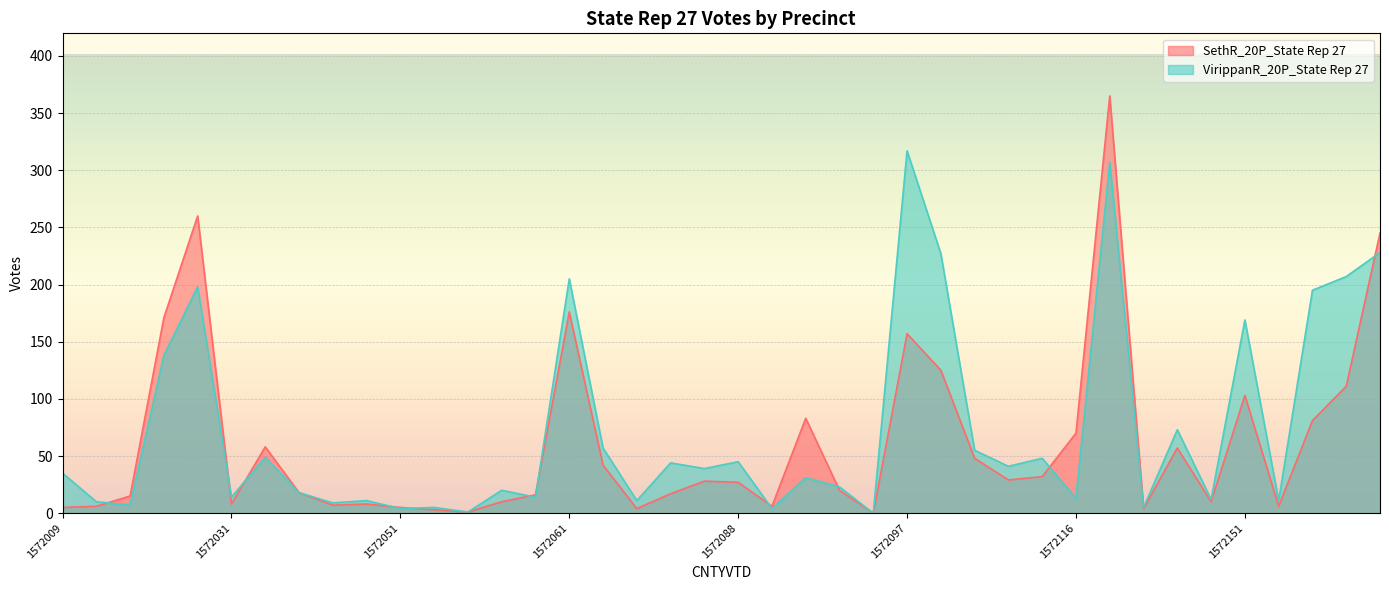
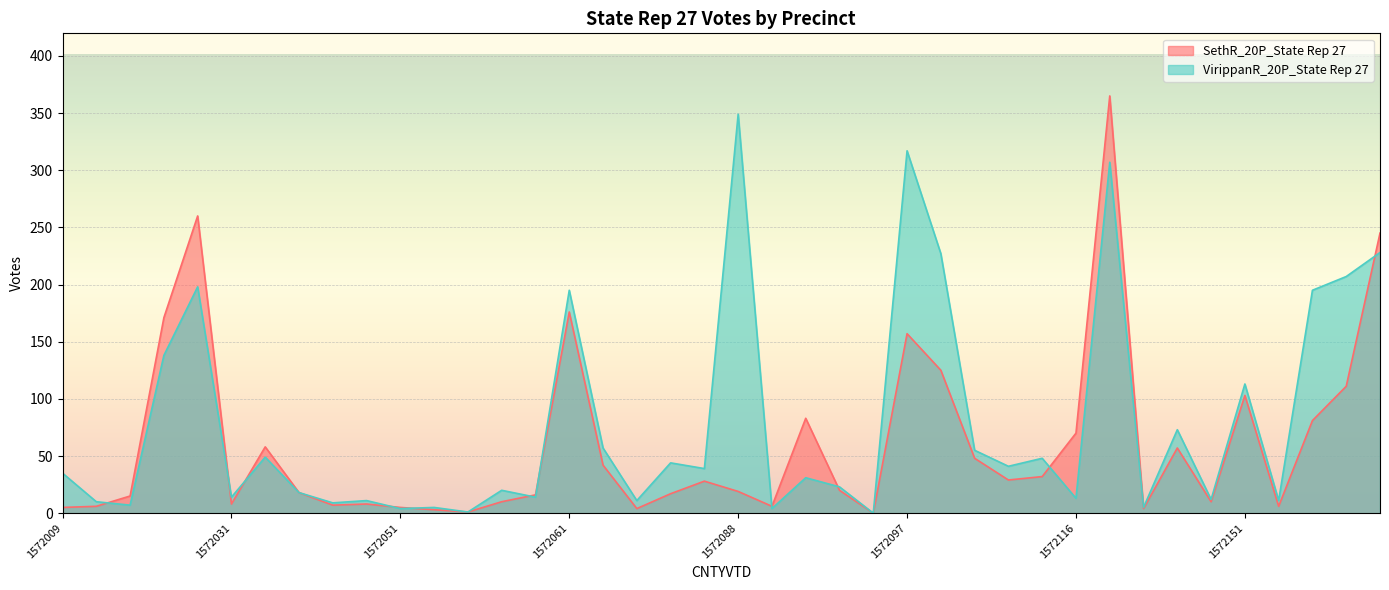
  {
    "SethR_20P_State Rep 27": {
      "1572009": 5,
      "1572031": 8,
      "1572061": 176,
-     "1572088": 27,
+     "1572088": 19,
      "1572097": 157,
      "1572116": 70,
      "1572151": 103
    },
    "VirippanR_20P_State Rep 27": {
      "1572009": 35,
      "1572031": 14,
-     "1572061": 205,
-     "1572088": 45,
+     "1572061": 195,
+     "1572088": 349,
      "1572097": 317,
      "1572116": 13,
-     "1572151": 169
+     "1572151": 113
    }
  }
